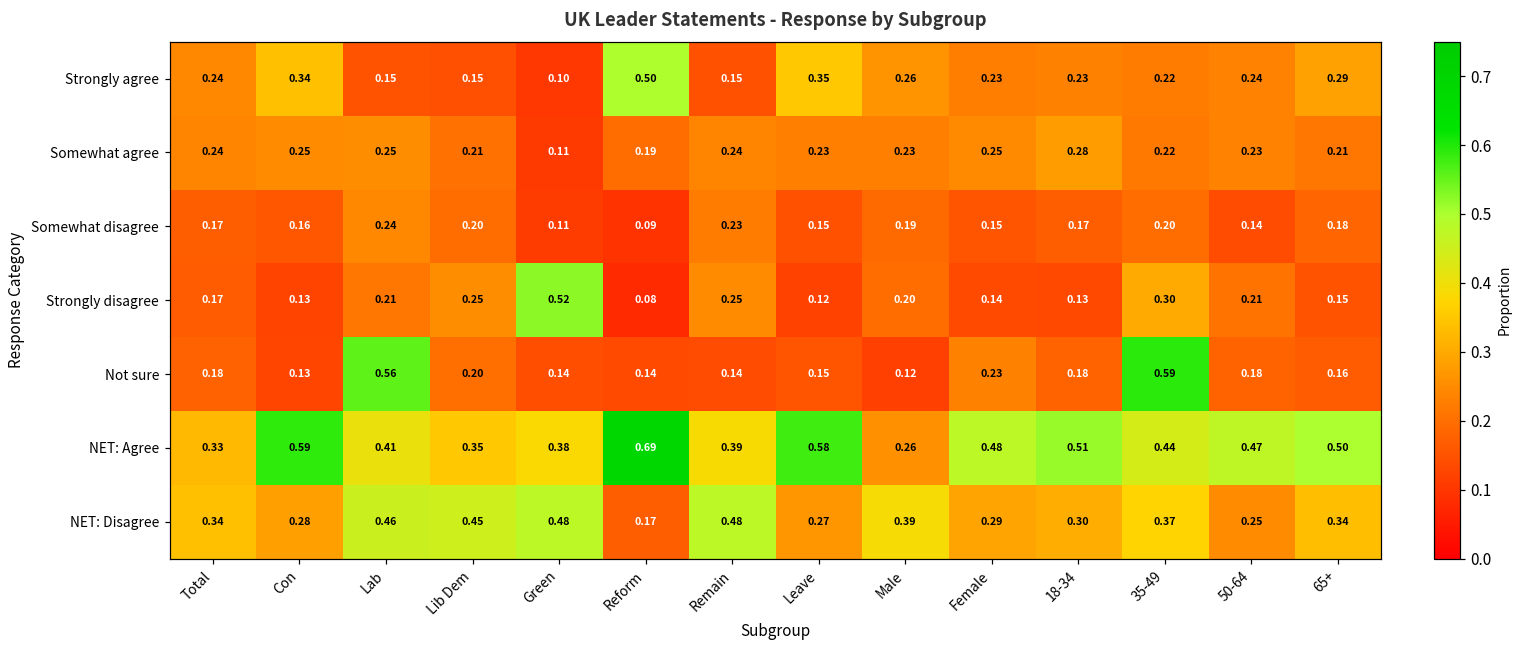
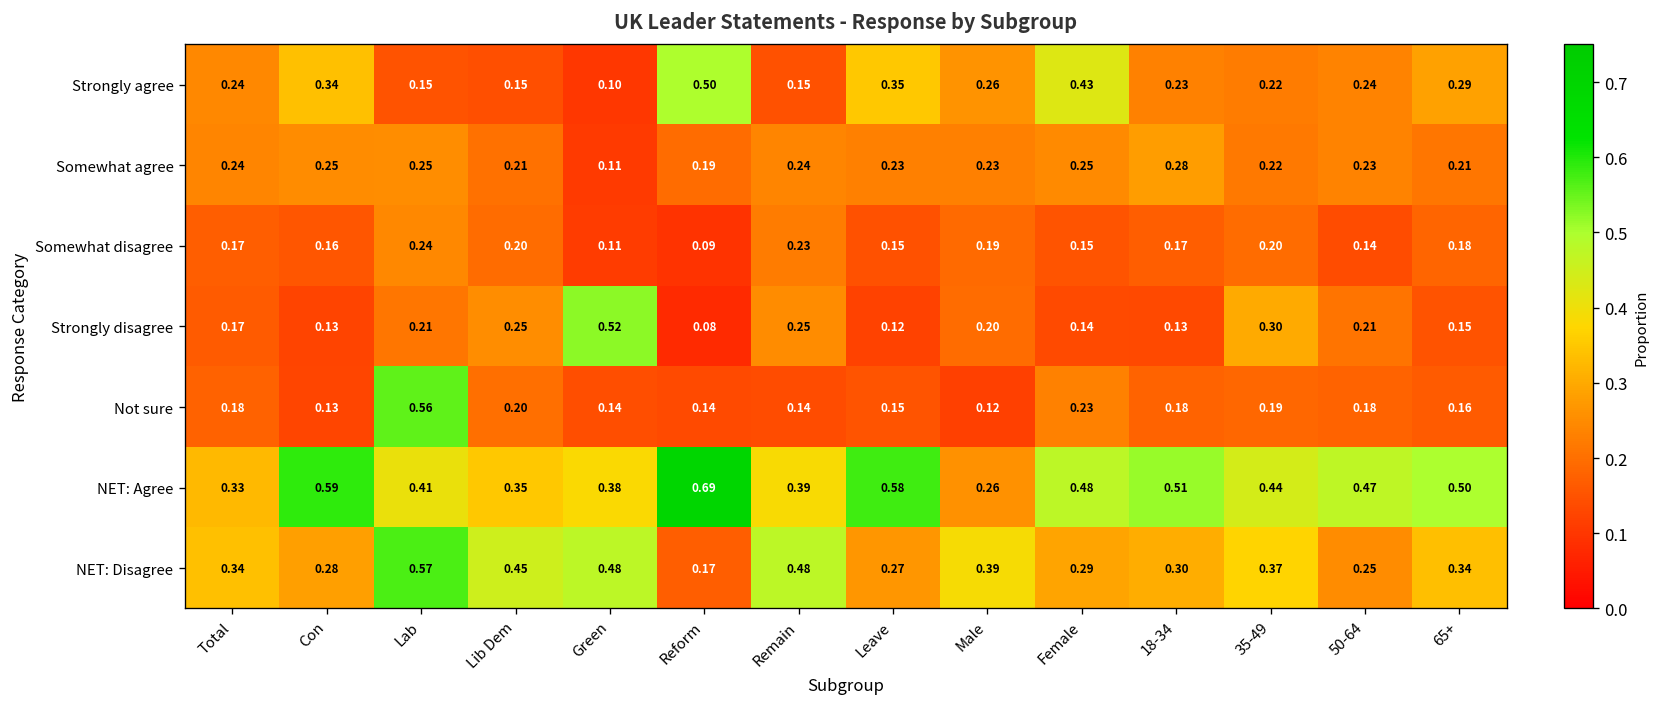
  {
    "Strongly agree": {
      "Total": 0.24,
      "Con": 0.34,
      "Lab": 0.15,
      "Lib Dem": 0.15,
      "Green": 0.10,
      "Reform": 0.50,
      "Remain": 0.15,
      "Leave": 0.35,
      "Male": 0.26,
-     "Female": 0.23,
+     "Female": 0.43,
      "18-34": 0.23,
      "35-49": 0.22,
      "50-64": 0.24,
      "65+": 0.29
    },
    "Somewhat agree": {
      "Total": 0.24,
      "Con": 0.25,
      "Lab": 0.25,
      "Lib Dem": 0.21,
      "Green": 0.11,
      "Reform": 0.19,
      "Remain": 0.24,
      "Leave": 0.23,
      "Male": 0.23,
      "Female": 0.25,
      "18-34": 0.28,
      "35-49": 0.22,
      "50-64": 0.23,
      "65+": 0.21
    },
    "Somewhat disagree": {
      "Total": 0.17,
      "Con": 0.16,
      "Lab": 0.24,
      "Lib Dem": 0.20,
      "Green": 0.11,
      "Reform": 0.09,
      "Remain": 0.23,
      "Leave": 0.15,
      "Male": 0.19,
      "Female": 0.15,
      "18-34": 0.17,
      "35-49": 0.20,
      "50-64": 0.14,
      "65+": 0.18
    },
    "Strongly disagree": {
      "Total": 0.17,
      "Con": 0.13,
      "Lab": 0.21,
      "Lib Dem": 0.25,
      "Green": 0.52,
      "Reform": 0.08,
      "Remain": 0.25,
      "Leave": 0.12,
      "Male": 0.20,
      "Female": 0.14,
      "18-34": 0.13,
      "35-49": 0.30,
      "50-64": 0.21,
      "65+": 0.15
    },
    "Not sure": {
      "Total": 0.18,
      "Con": 0.13,
      "Lab": 0.56,
      "Lib Dem": 0.20,
      "Green": 0.14,
      "Reform": 0.14,
      "Remain": 0.14,
      "Leave": 0.15,
      "Male": 0.12,
      "Female": 0.23,
      "18-34": 0.18,
-     "35-49": 0.59,
+     "35-49": 0.19,
      "50-64": 0.18,
      "65+": 0.16
    },
    "NET: Agree": {
      "Total": 0.33,
      "Con": 0.59,
      "Lab": 0.41,
      "Lib Dem": 0.35,
      "Green": 0.38,
      "Reform": 0.69,
      "Remain": 0.39,
      "Leave": 0.58,
      "Male": 0.26,
      "Female": 0.48,
      "18-34": 0.51,
      "35-49": 0.44,
      "50-64": 0.47,
      "65+": 0.50
    },
    "NET: Disagree": {
      "Total": 0.34,
      "Con": 0.28,
-     "Lab": 0.46,
+     "Lab": 0.57,
      "Lib Dem": 0.45,
      "Green": 0.48,
      "Reform": 0.17,
      "Remain": 0.48,
      "Leave": 0.27,
      "Male": 0.39,
      "Female": 0.29,
      "18-34": 0.30,
      "35-49": 0.37,
      "50-64": 0.25,
      "65+": 0.34
    }
  }
